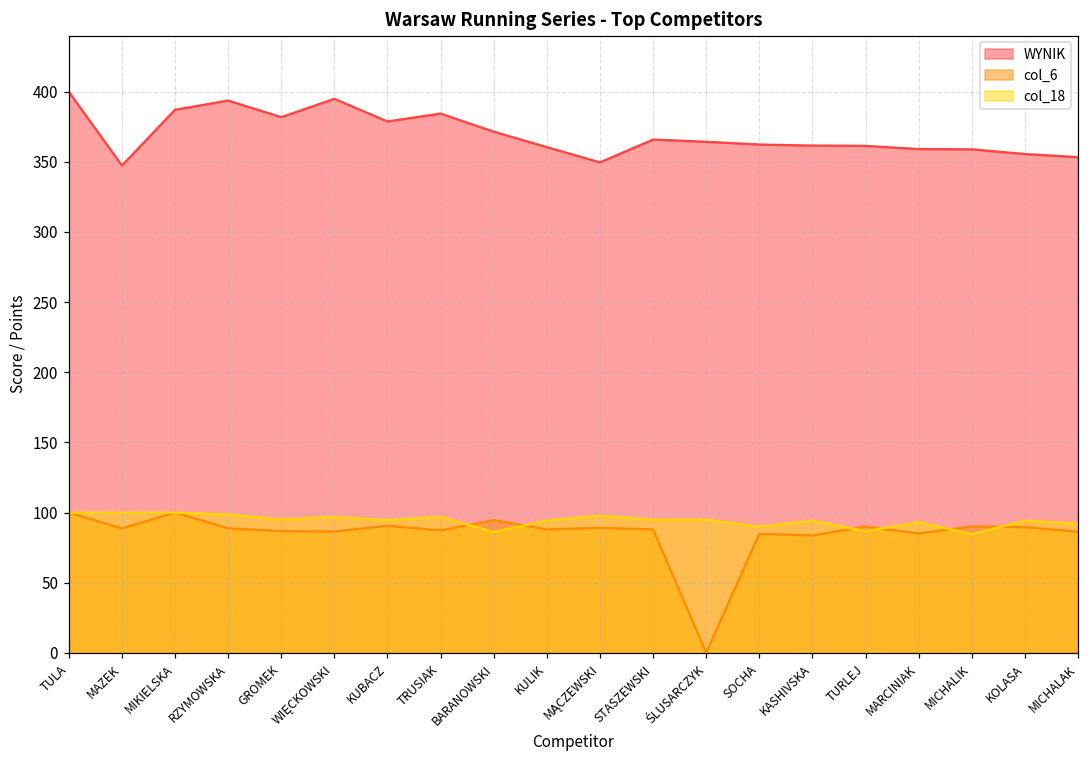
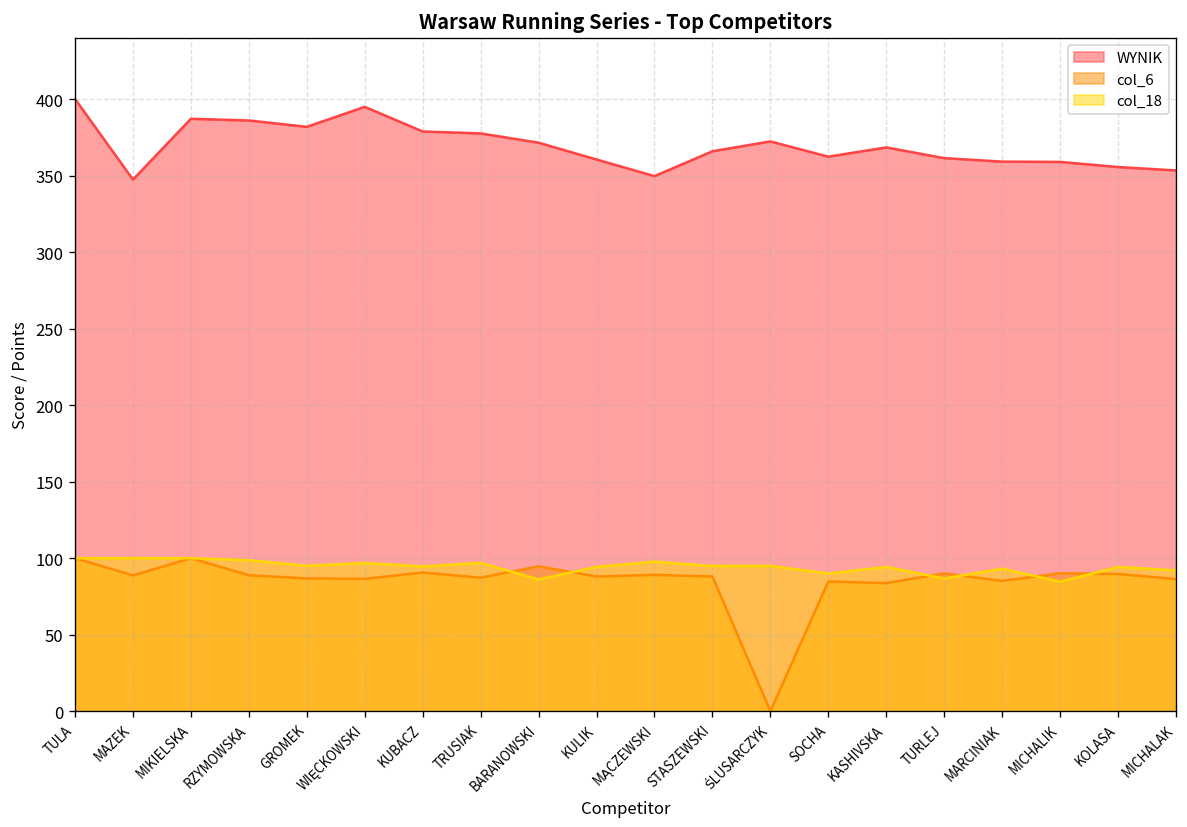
  {
    "WYNIK": {
      "TULA": 400,
      "MAZEK": 347,
      "MIKIELSKA": 387,
-     "RZYMOWSKA": 394,
+     "RZYMOWSKA": 386,
      "GROMEK": 382,
      "WIĘCKOWSKI": 395,
      "KUBACZ": 379,
-     "TRUSIAK": 384,
+     "TRUSIAK": 378,
      "BARANOWSKI": 371,
      "KULIK": 360,
      "MĄCZEWSKI": 350,
      "STASZEWSKI": 366,
-     "ŚLUSARCZYK": 364,
+     "ŚLUSARCZYK": 372,
      "SOCHA": 362,
-     "KASHIVSKA": 362,
+     "KASHIVSKA": 368,
      "TURLEJ": 361,
      "MARCINIAK": 359,
      "MICHALIK": 359,
      "KOLASA": 356,
      "MICHALAK": 353
    }
  }
